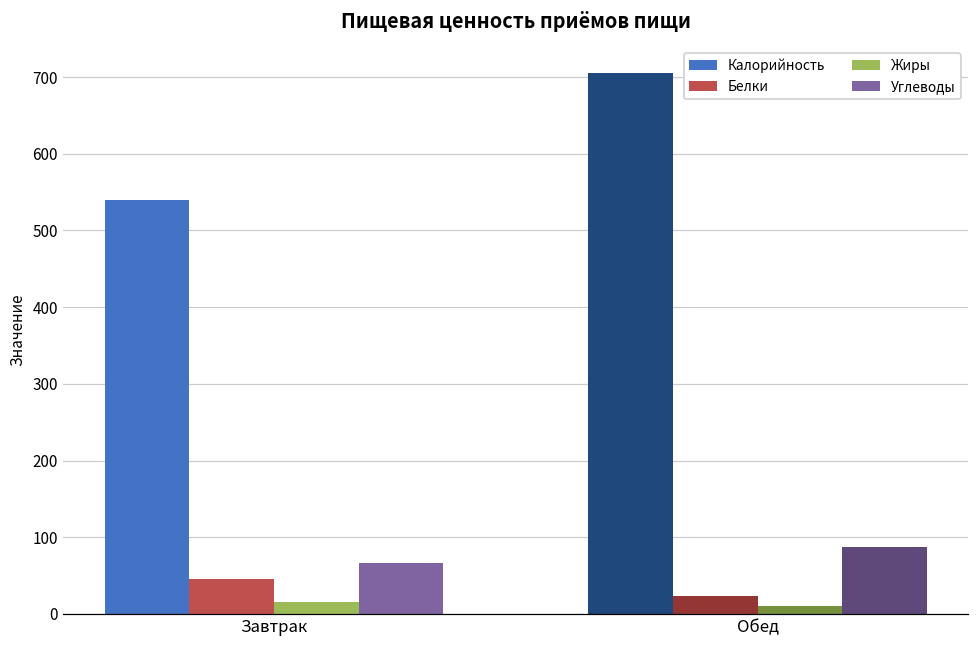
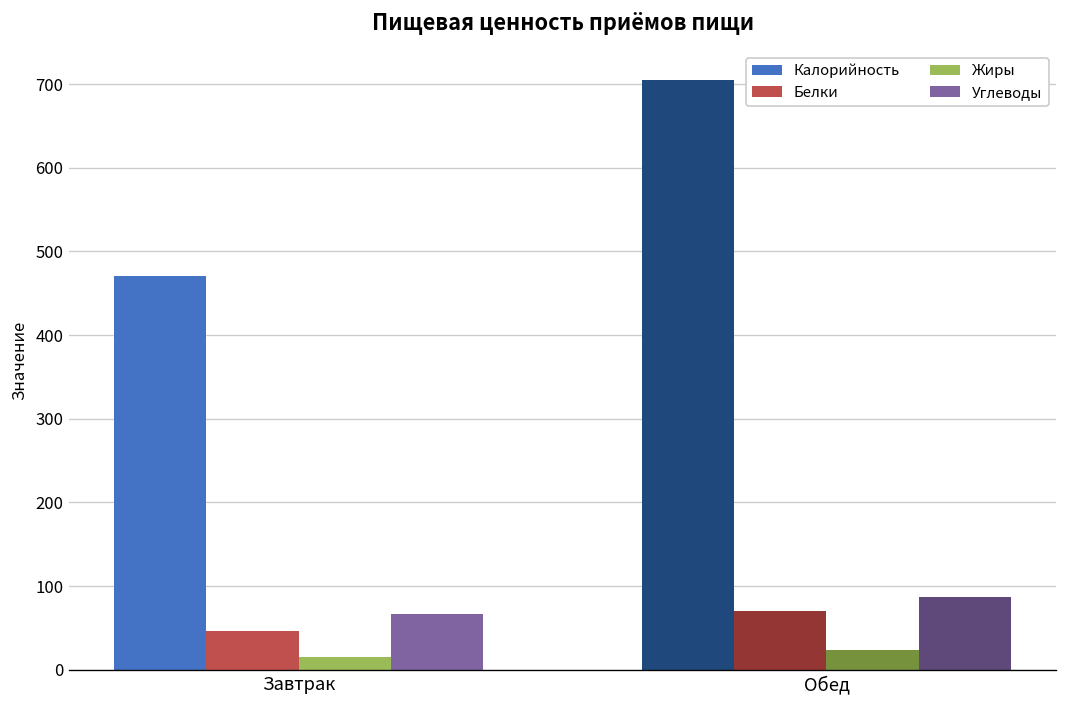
  {
    "Калорийность": {
-     "Завтрак": 540,
+     "Завтрак": 470,
      "Обед": 710
    },
    "Белки": {
      "Завтрак": 50,
-     "Обед": 20
+     "Обед": 70
    },
    "Жиры": {
      "Завтрак": 20,
-     "Обед": 10
+     "Обед": 20
    },
    "Углеводы": {
      "Завтрак": 70,
      "Обед": 90
    }
  }
